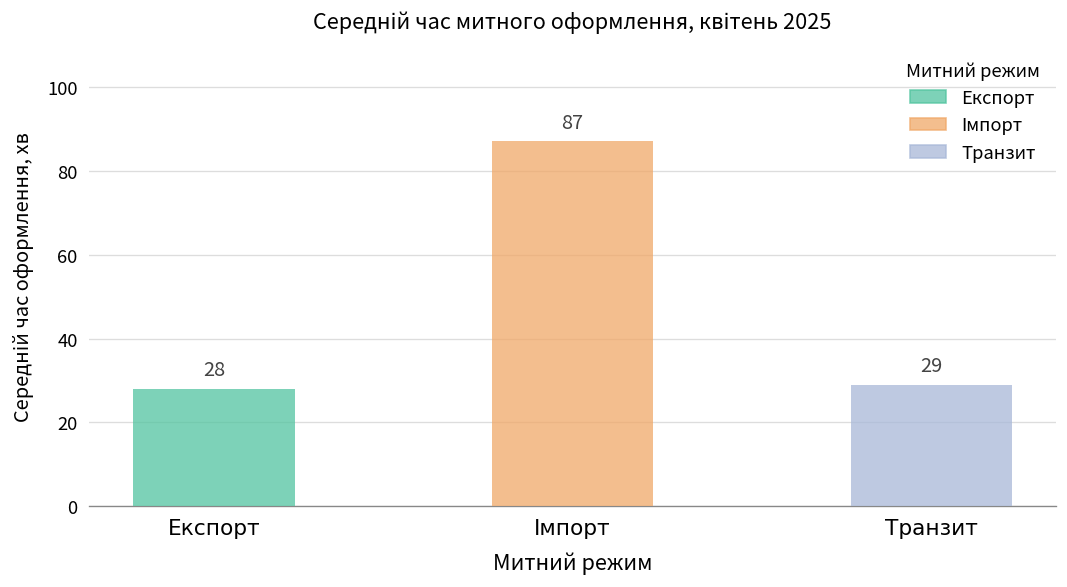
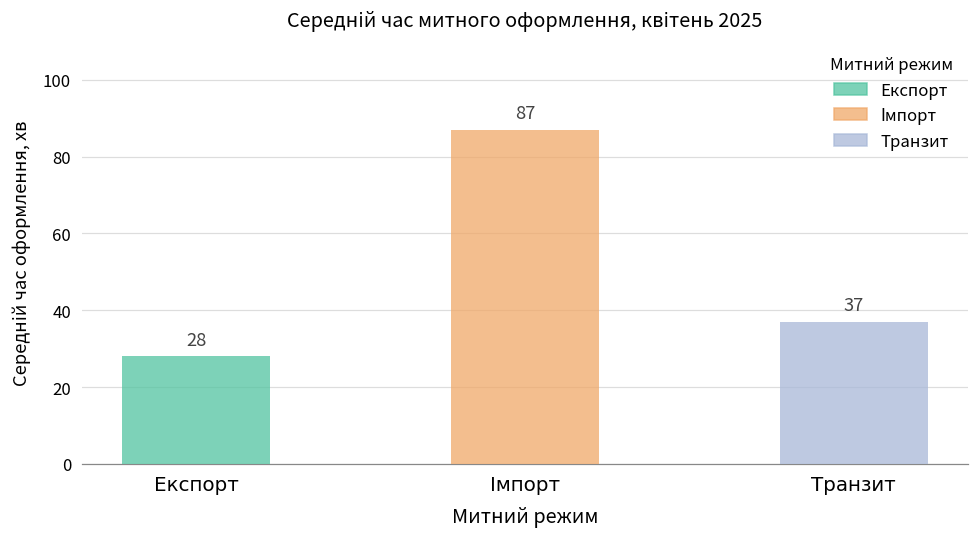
  {
    "Експорт": 28,
    "Імпорт": 87,
-   "Транзит": 29
+   "Транзит": 37
  }
